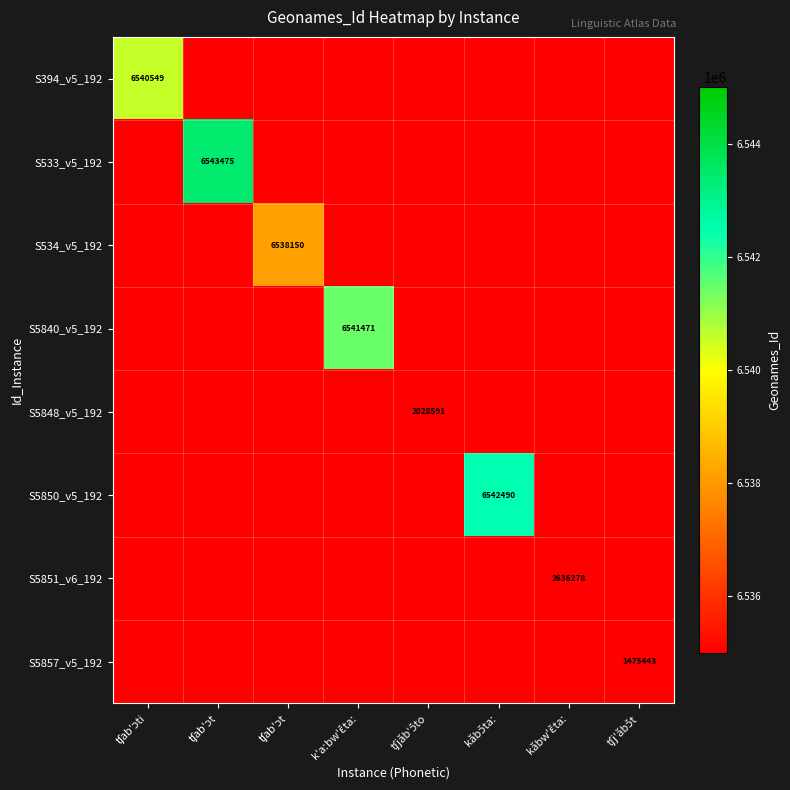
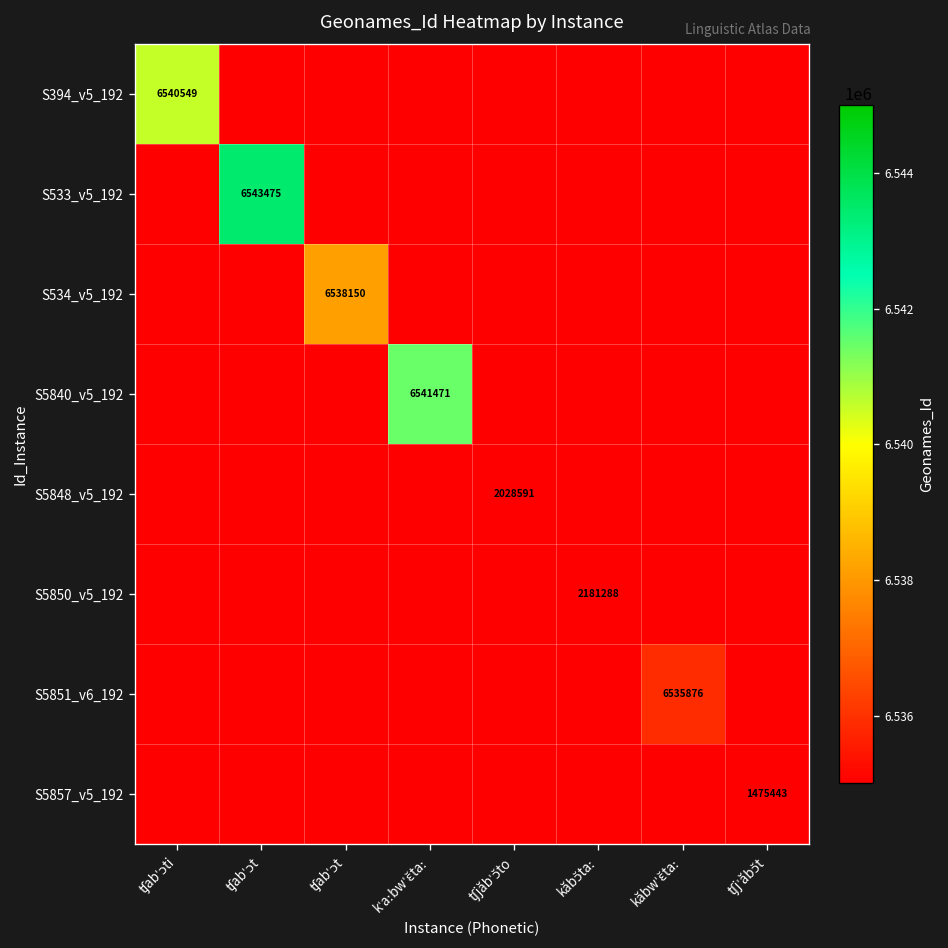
  {
    "S394_v5_192": {
      "ʧabˈɔti": 6540549
    },
    "S5840_v5_192": {
      "kˈaːbwˈɛ̆taː": 6541471
    },
    "S5848_v5_192": {
      "tʃjăbˈɔ̆to": 2028591
    },
    "S5850_v5_192": {
-     "kăbɔ̆taː": 6542490
+     "kăbɔ̆taː": 2181288
    },
    "S5851_v6_192": {
-     "kăbwˈɛ̆taː": 2636278
+     "kăbwˈɛ̆taː": 6535876
    },
    "S5857_v5_192": {
      "tʃjˈăbɔ̆t": 1475443
    }
  }
